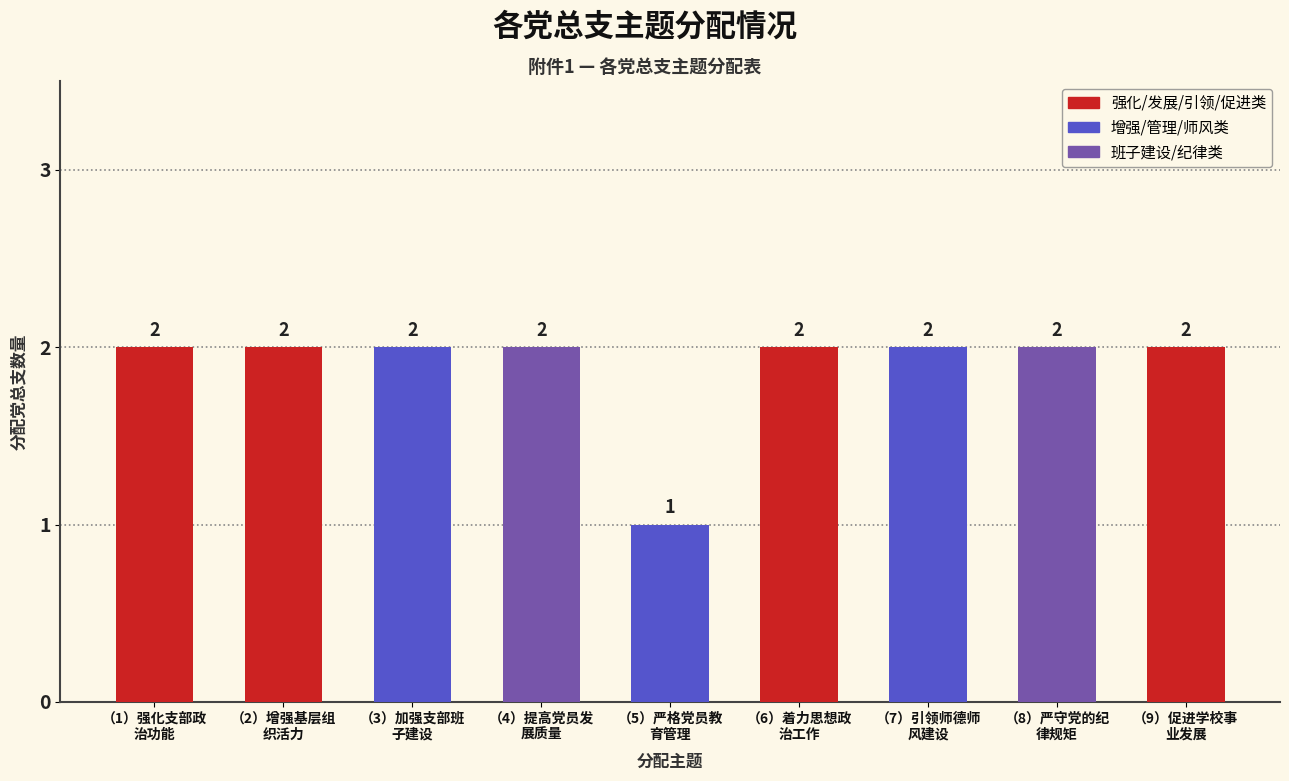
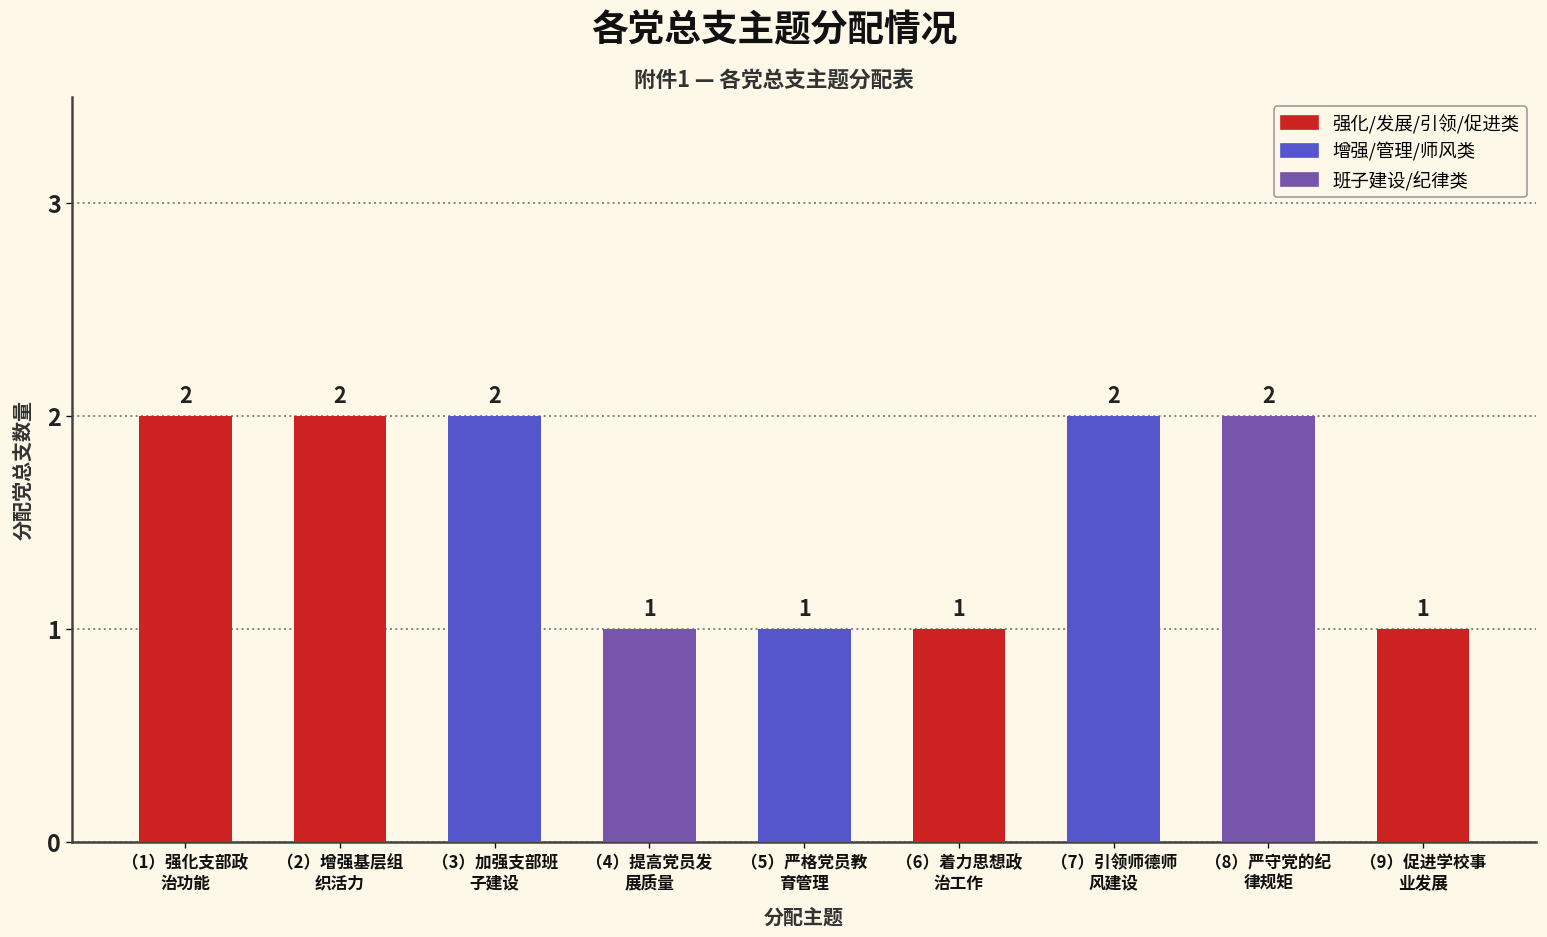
  {
    "（1）强化支部政 治功能": 2,
    "（2）增强基层组 织活力": 2,
    "（3）加强支部班 子建设": 2,
-   "（4）提高党员发 展质量": 2,
+   "（4）提高党员发 展质量": 1,
    "（5）严格党员教 育管理": 1,
-   "（6）着力思想政 治工作": 2,
+   "（6）着力思想政 治工作": 1,
    "（7）引领师德师 风建设": 2,
    "（8）严守党的纪 律规矩": 2,
-   "（9）促进学校事 业发展": 2
+   "（9）促进学校事 业发展": 1
  }
